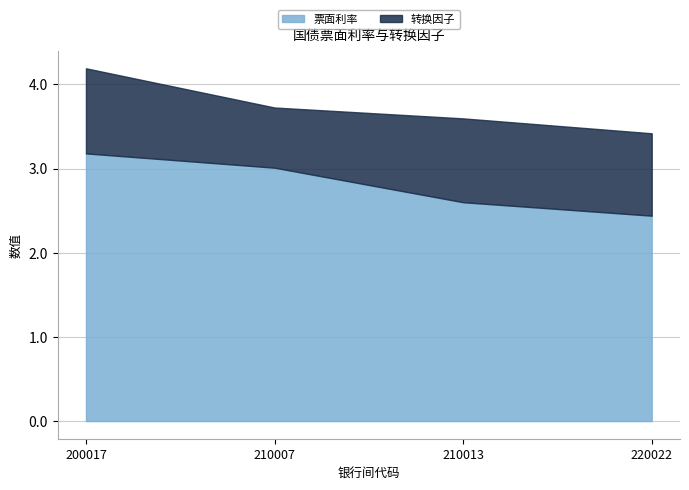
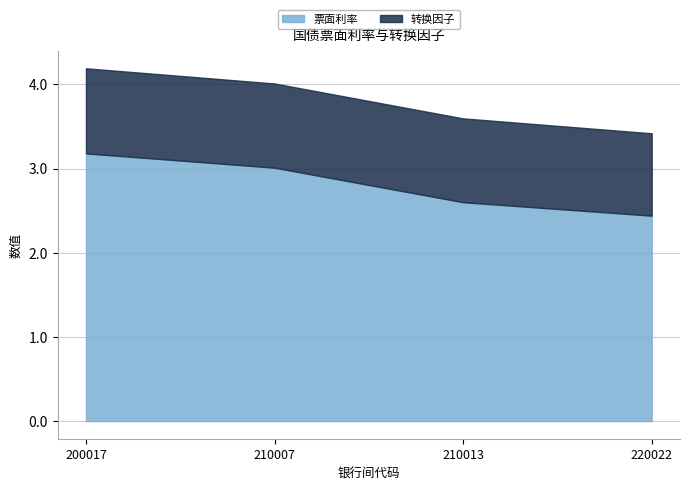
  {
    "票面利率": {
      "200017": 3.2,
      "210007": 3.0,
      "210013": 2.6,
      "220022": 2.4
    },
    "转换因子": {
      "200017": 1.0,
-     "210007": 0.7,
+     "210007": 1.0,
      "210013": 1.0,
      "220022": 1.0
    }
  }
